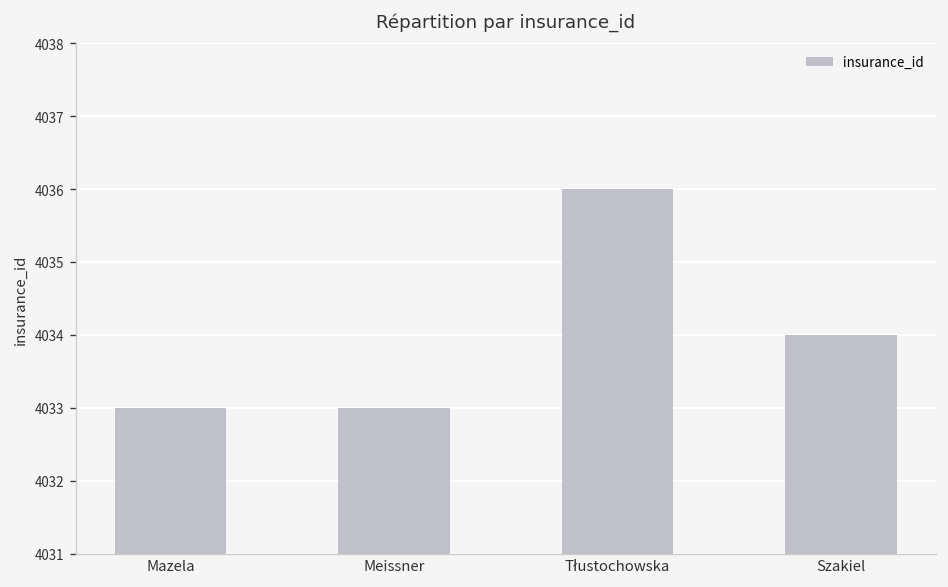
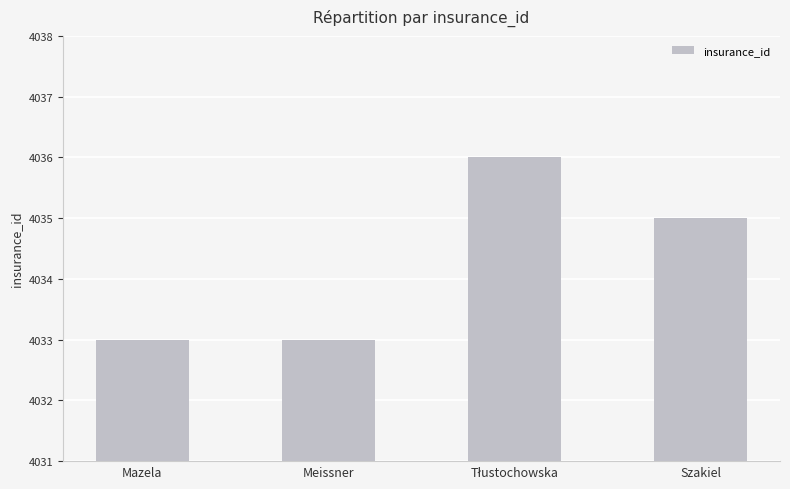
  {
    "Mazela": 4033,
    "Meissner": 4033,
    "Tłustochowska": 4036,
-   "Szakiel": 4034
+   "Szakiel": 4035
  }
